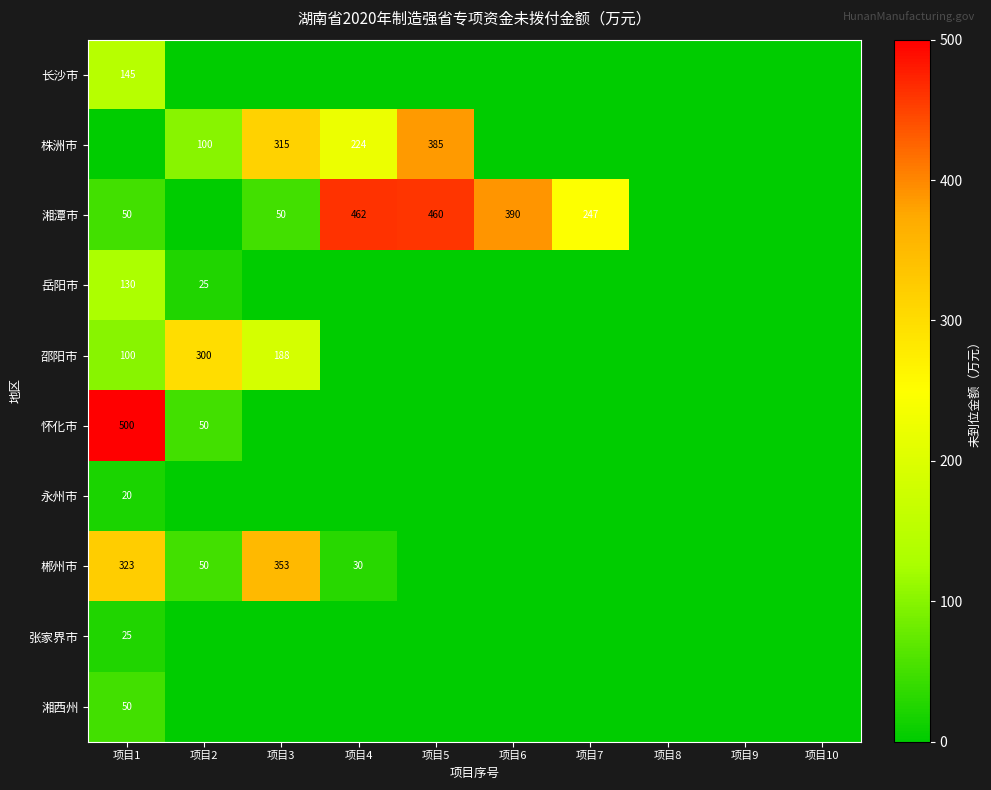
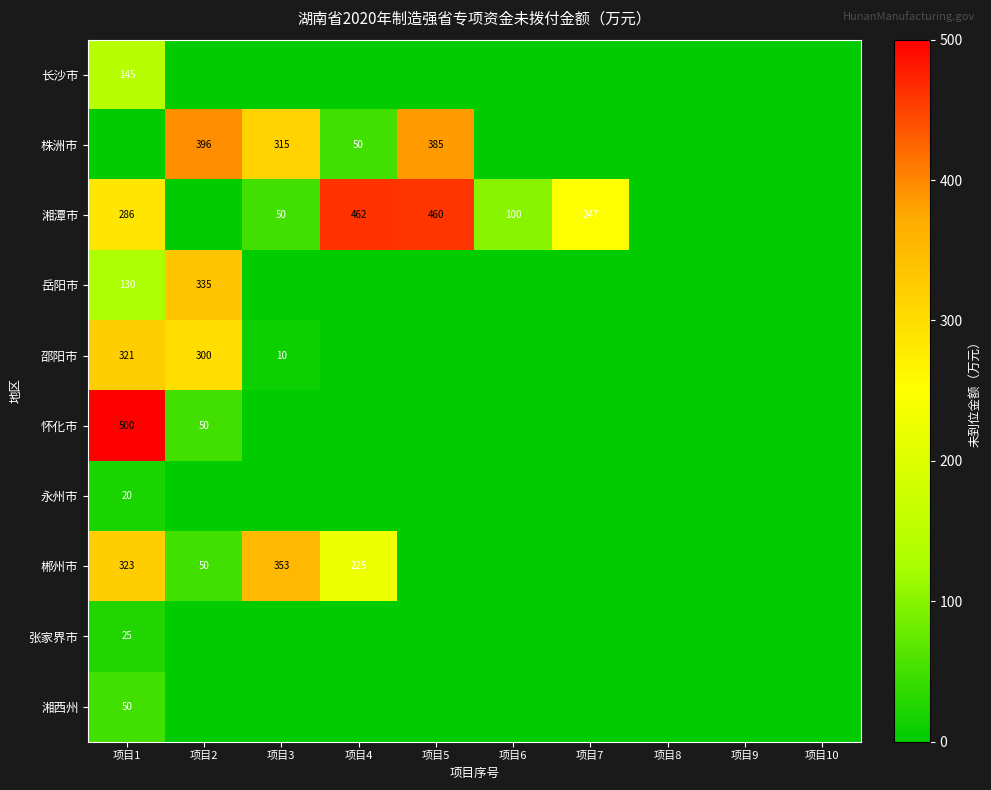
  {
    "长沙市": {
      "项目1": 145
    },
    "株洲市": {
-     "项目2": 100,
+     "项目2": 396,
      "项目3": 315,
-     "项目4": 224,
+     "项目4": 50,
      "项目5": 385
    },
    "湘潭市": {
-     "项目1": 50,
+     "项目1": 286,
      "项目3": 50,
      "项目4": 462,
      "项目5": 460,
-     "项目6": 390,
+     "项目6": 100,
      "项目7": 247
    },
    "岳阳市": {
      "项目1": 130,
-     "项目2": 25
+     "项目2": 335
    },
    "邵阳市": {
-     "项目1": 100,
+     "项目1": 321,
      "项目2": 300,
-     "项目3": 188
+     "项目3": 10
    },
    "怀化市": {
      "项目1": 500,
      "项目2": 50
    },
    "永州市": {
      "项目1": 20
    },
    "郴州市": {
      "项目1": 323,
      "项目2": 50,
      "项目3": 353,
-     "项目4": 30
+     "项目4": 225
    },
    "张家界市": {
      "项目1": 25
    },
    "湘西州": {
      "项目1": 50
    }
  }
